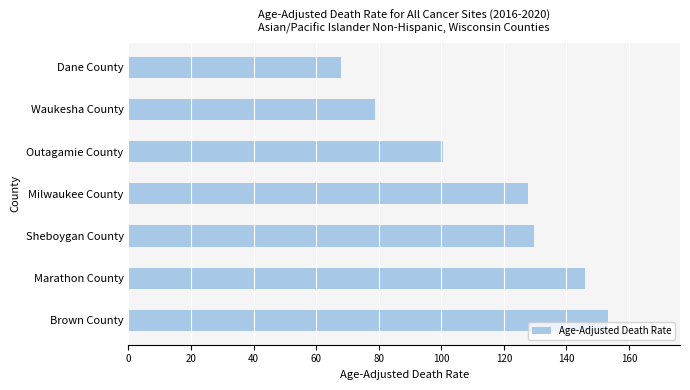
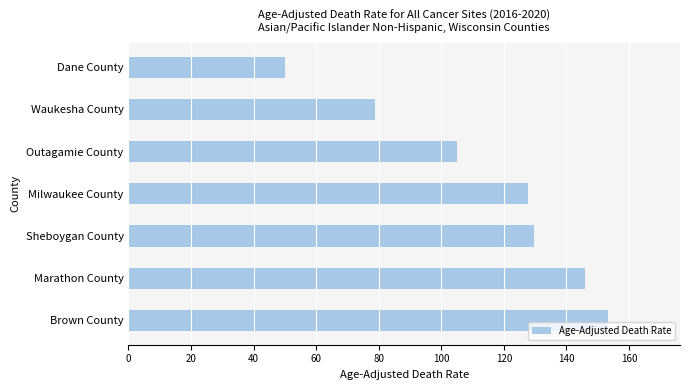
  {
-   "Dane County": 68,
+   "Dane County": 50,
    "Waukesha County": 79,
-   "Outagamie County": 101,
+   "Outagamie County": 105,
    "Milwaukee County": 128,
    "Sheboygan County": 130,
    "Marathon County": 146,
    "Brown County": 153
  }
